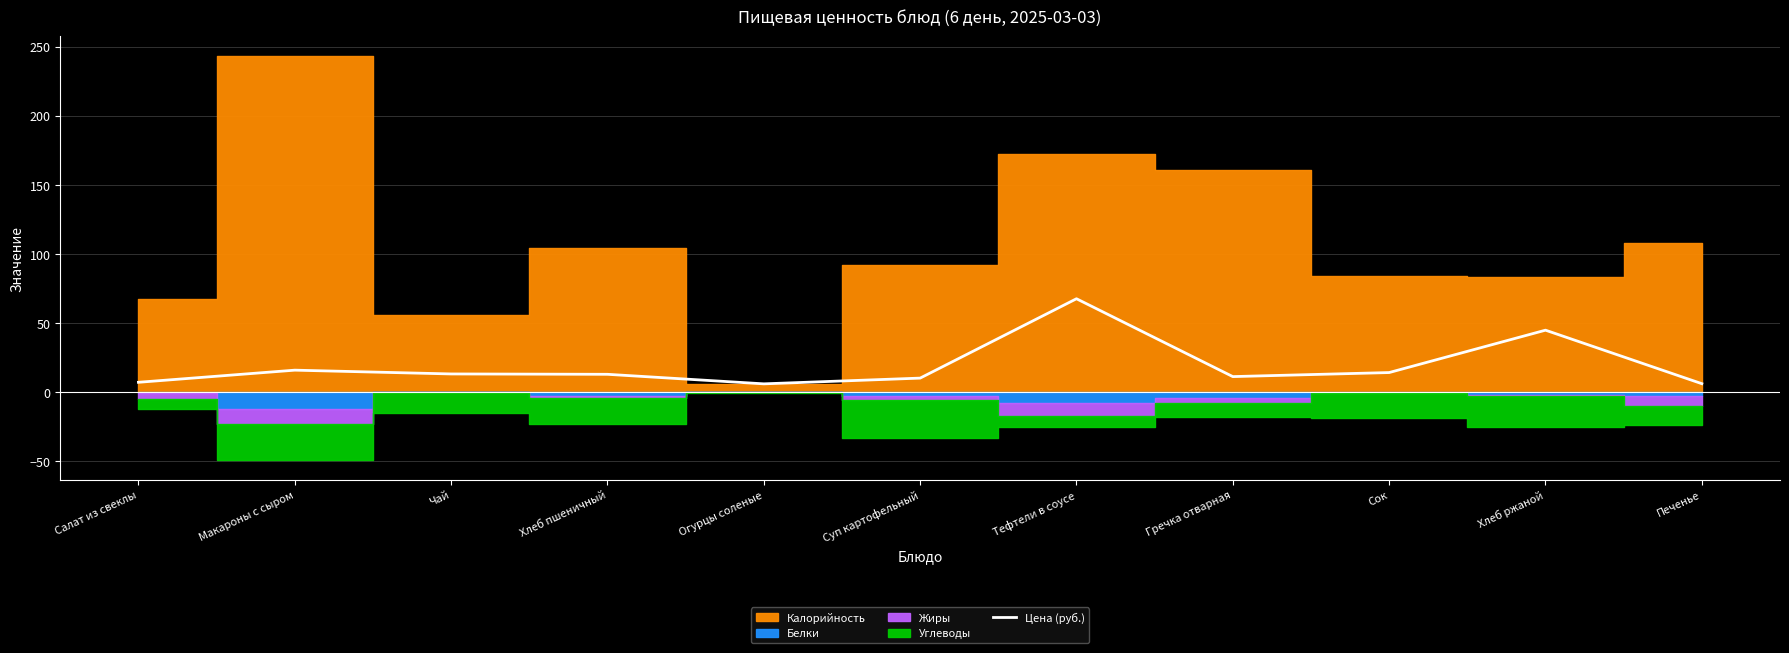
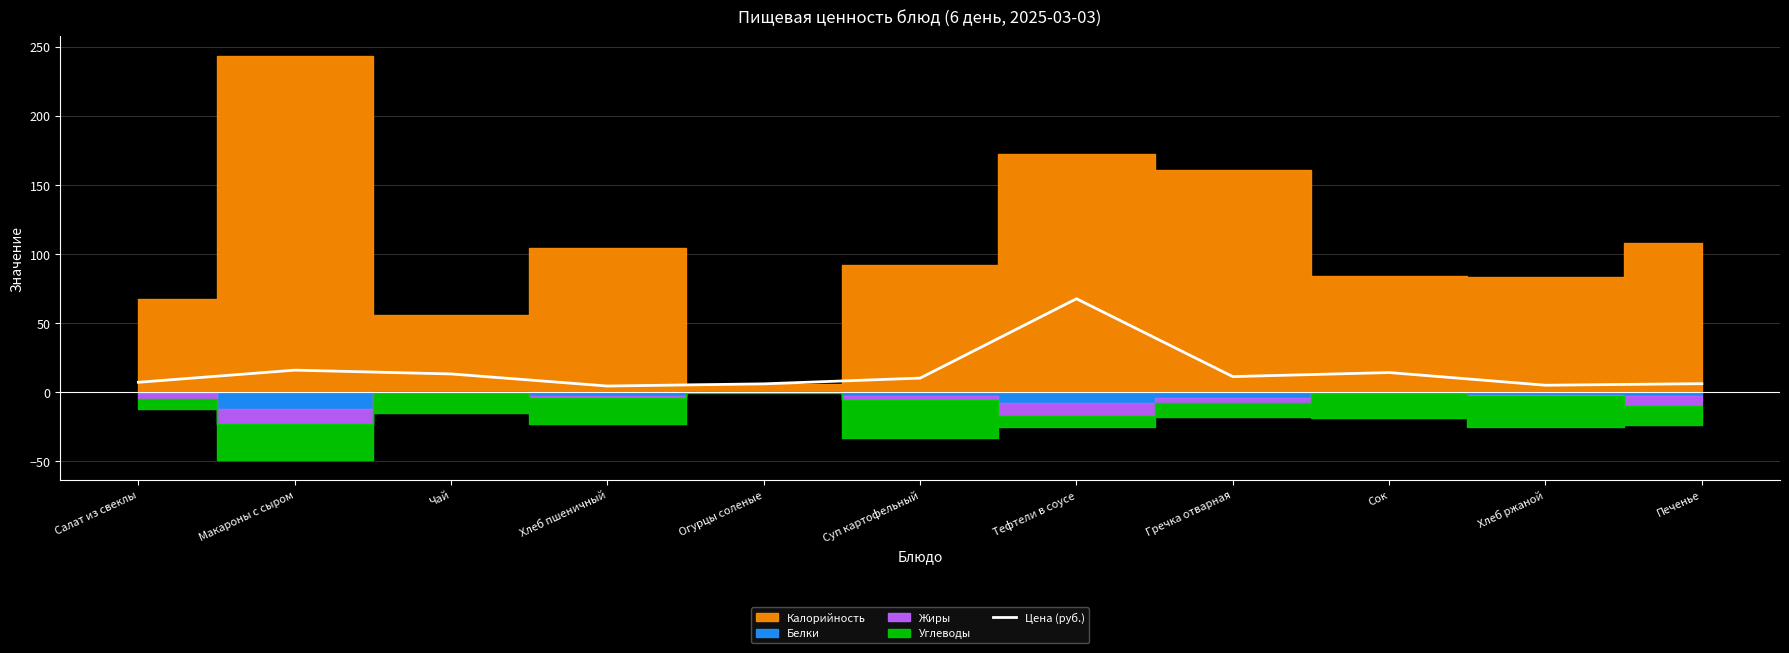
  {
    "Цена (руб.)": {
      "Салат из свеклы": 7,
      "Макароны с сыром": 16,
      "Чай": 13,
-     "Хлеб пшеничный": 13,
+     "Хлеб пшеничный": 4,
      "Огурцы соленые": 6,
      "Суп картофельный": 10,
      "Тефтели в соусе": 67,
      "Гречка отварная": 11,
      "Сок": 14,
-     "Хлеб ржаной": 45,
+     "Хлеб ржаной": 5,
      "Печенье": 6
    }
  }
